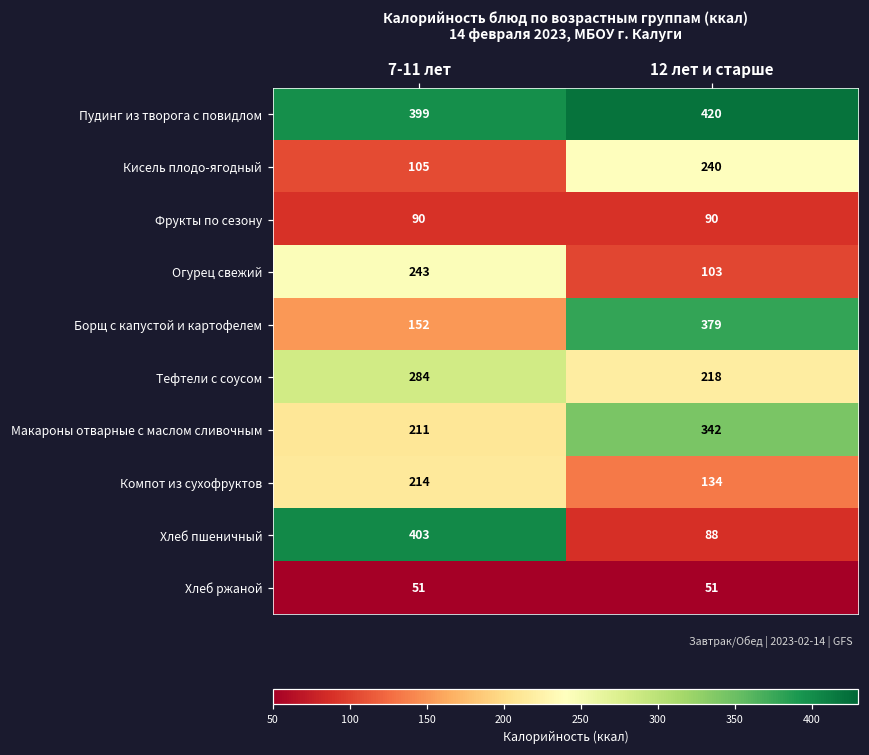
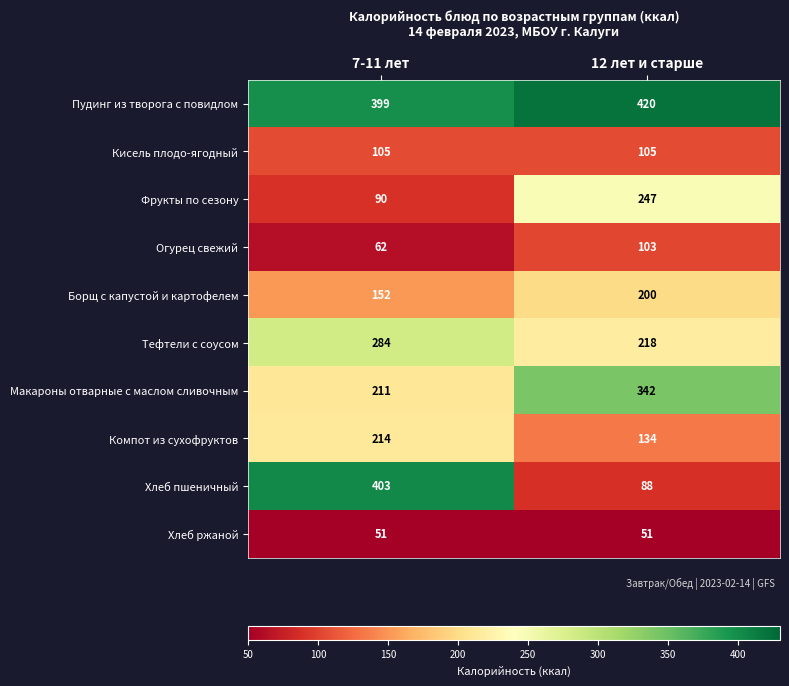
  {
    "Пудинг из творога с повидлом": {
      "7-11 лет": 399,
      "12 лет и старше": 420
    },
    "Кисель плодо-ягодный": {
      "7-11 лет": 105,
-     "12 лет и старше": 240
+     "12 лет и старше": 105
    },
    "Фрукты по сезону": {
      "7-11 лет": 90,
-     "12 лет и старше": 90
+     "12 лет и старше": 247
    },
    "Огурец свежий": {
-     "7-11 лет": 243,
+     "7-11 лет": 62,
      "12 лет и старше": 103
    },
    "Борщ с капустой и картофелем": {
      "7-11 лет": 152,
-     "12 лет и старше": 379
+     "12 лет и старше": 200
    },
    "Тефтели с соусом": {
      "7-11 лет": 284,
      "12 лет и старше": 218
    },
    "Макароны отварные с маслом сливочным": {
      "7-11 лет": 211,
      "12 лет и старше": 342
    },
    "Компот из сухофруктов": {
      "7-11 лет": 214,
      "12 лет и старше": 134
    },
    "Хлеб пшеничный": {
      "7-11 лет": 403,
      "12 лет и старше": 88
    },
    "Хлеб ржаной": {
      "7-11 лет": 51,
      "12 лет и старше": 51
    }
  }
